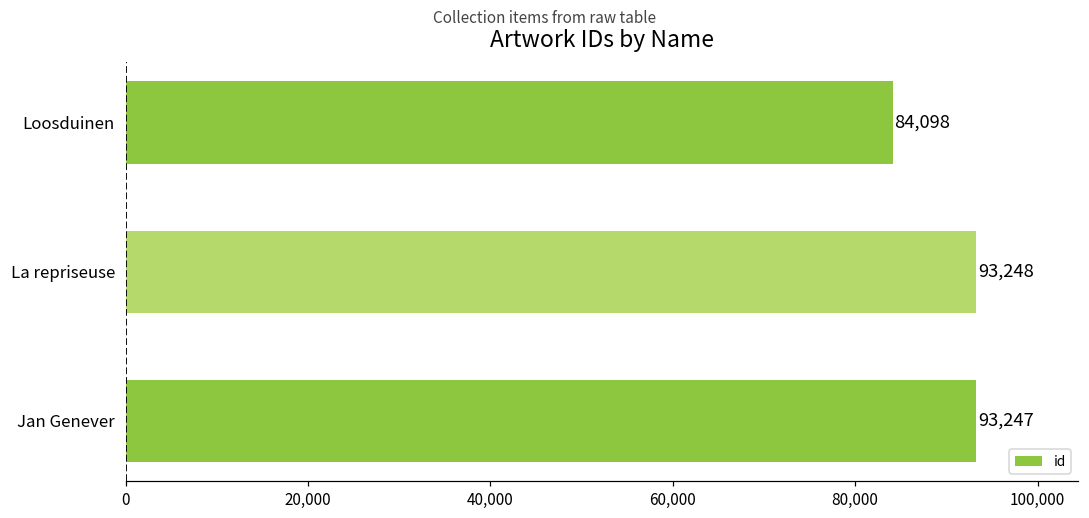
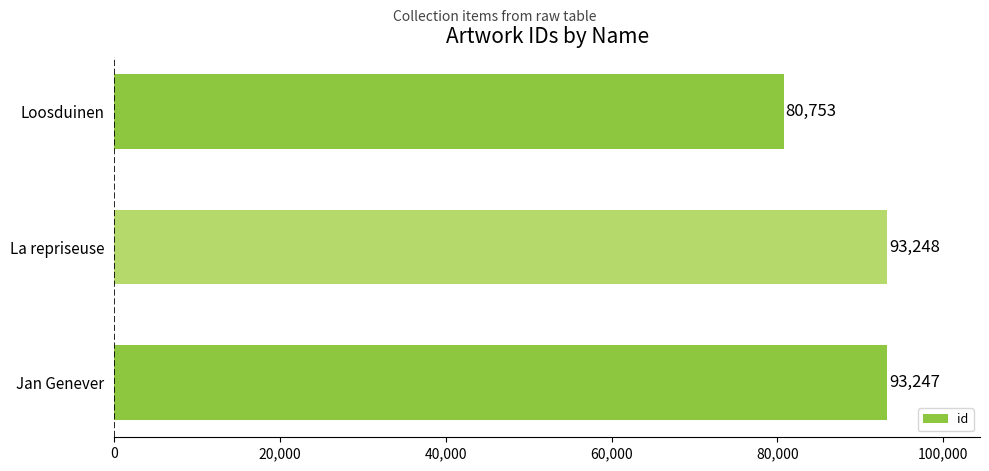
  {
-   "Loosduinen": "84,098",
+   "Loosduinen": "80,753",
    "La repriseuse": "93,248",
    "Jan Genever": "93,247"
  }
